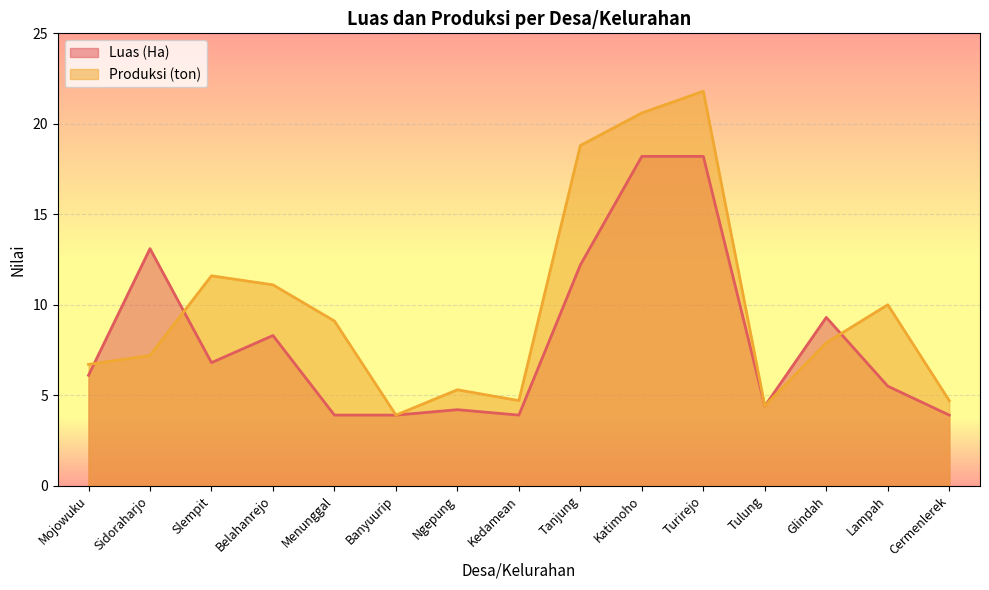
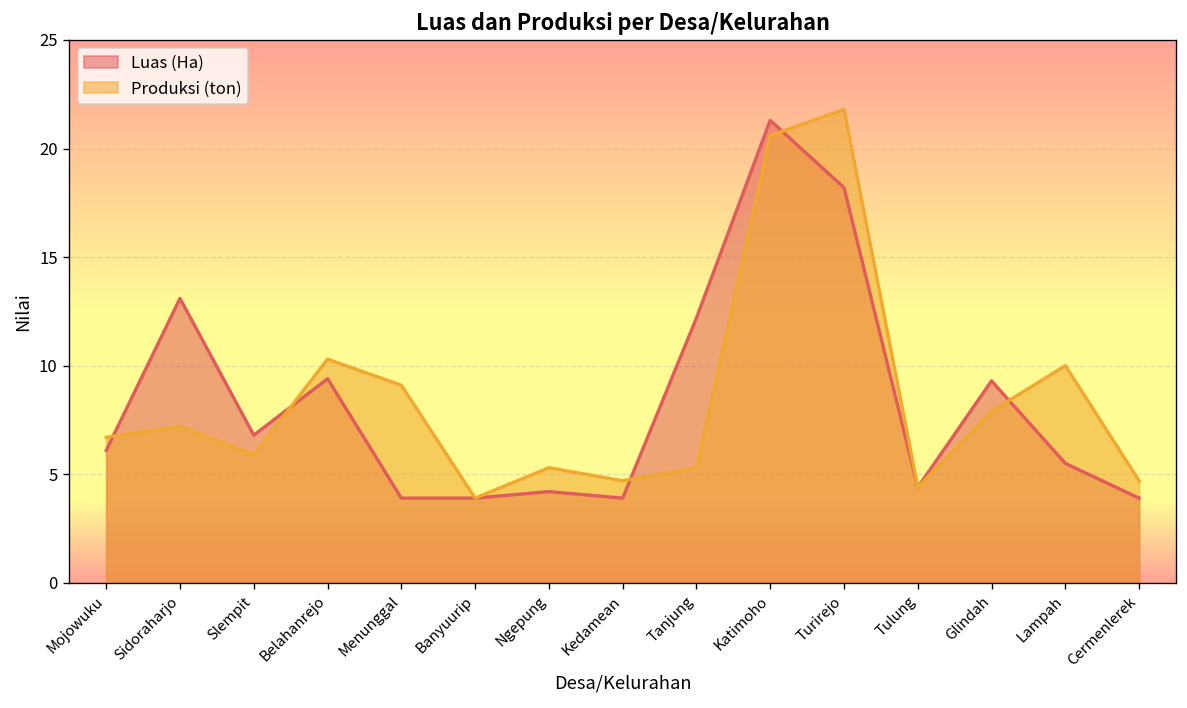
  {
    "Luas (Ha)": {
      "Mojowuku": 6.1,
      "Sidoraharjo": 13.1,
      "Slempit": 6.8,
-     "Belahanrejo": 8.3,
+     "Belahanrejo": 9.4,
      "Menunggal": 3.9,
      "Ngepung": 4.2,
      "Kedamean": 3.9,
      "Tanjung": 12.2,
-     "Katimoho": 18.2,
+     "Katimoho": 21.3,
      "Turirejo": 18.2,
      "Glindah": 9.3,
      "Lampah": 5.5,
      "Cermenlerek": 3.9
    },
    "Produksi (ton)": {
      "Mojowuku": 6.7,
      "Sidoraharjo": 7.2,
-     "Slempit": 11.6,
-     "Belahanrejo": 11.1,
+     "Slempit": 5.9,
+     "Belahanrejo": 10.3,
      "Menunggal": 9.1,
      "Ngepung": 5.3,
      "Kedamean": 4.7,
-     "Tanjung": 18.8,
+     "Tanjung": 5.3,
      "Katimoho": 20.6,
      "Turirejo": 21.8,
      "Glindah": 7.9,
      "Lampah": 10.0,
      "Cermenlerek": 4.7
    }
  }
